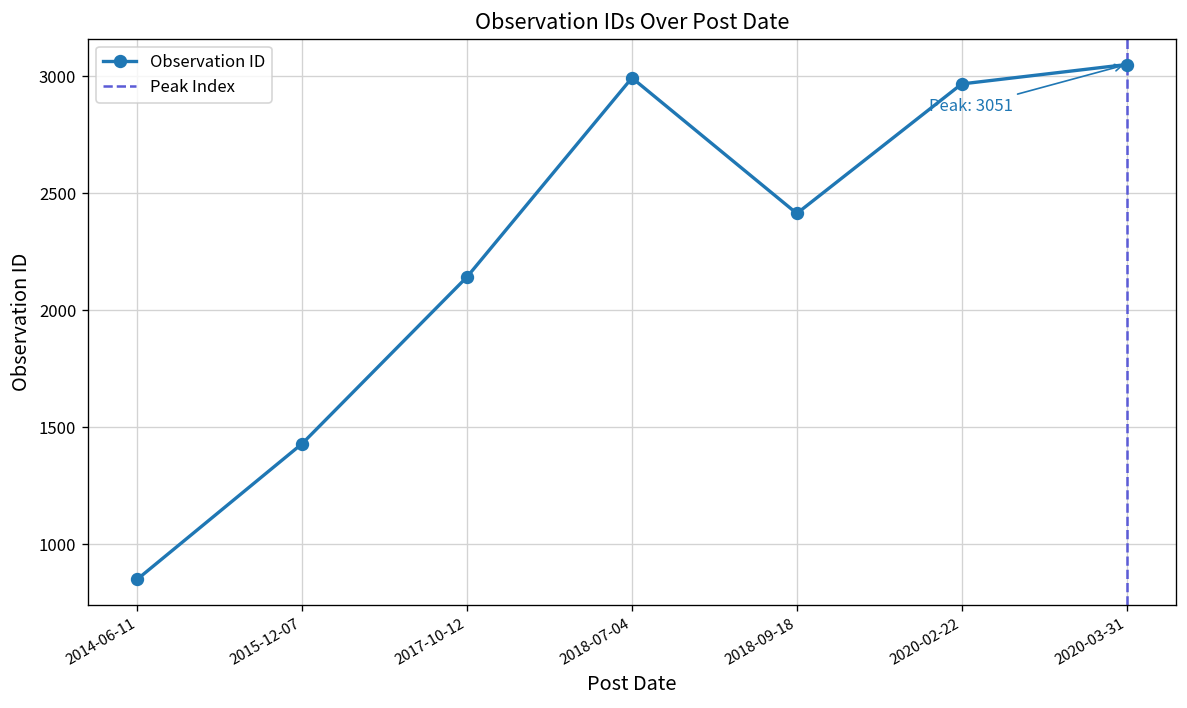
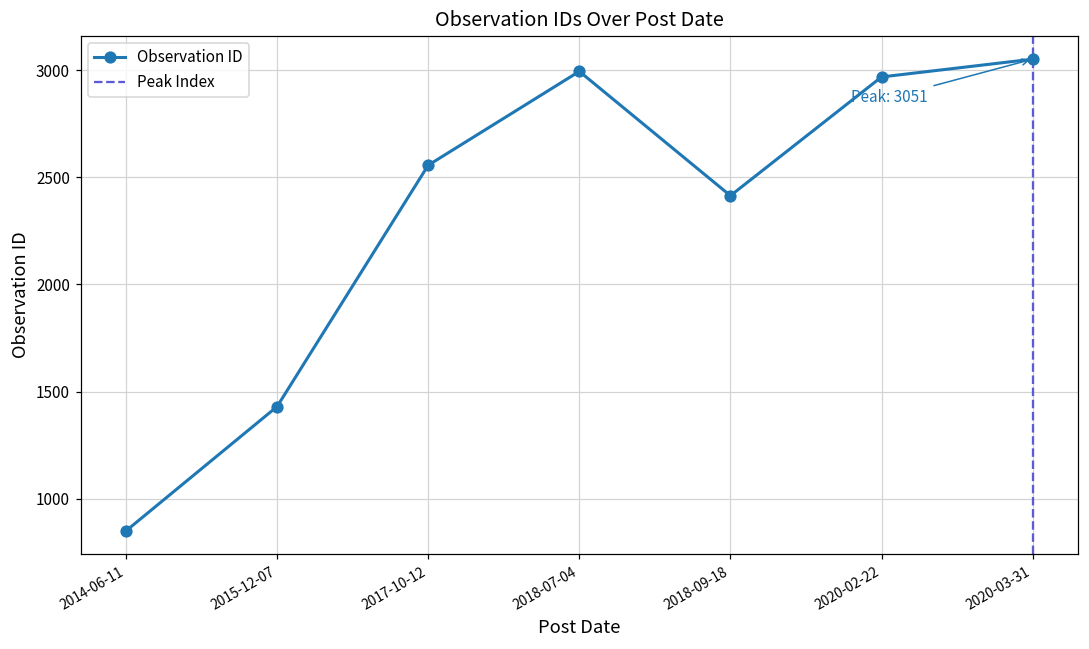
  {
    "2014-06-11": 850,
    "2015-12-07": 1430,
-   "2017-10-12": 2140,
+   "2017-10-12": 2560,
    "2018-07-04": 2990,
    "2018-09-18": 2410,
    "2020-03-31": 3050
  }
